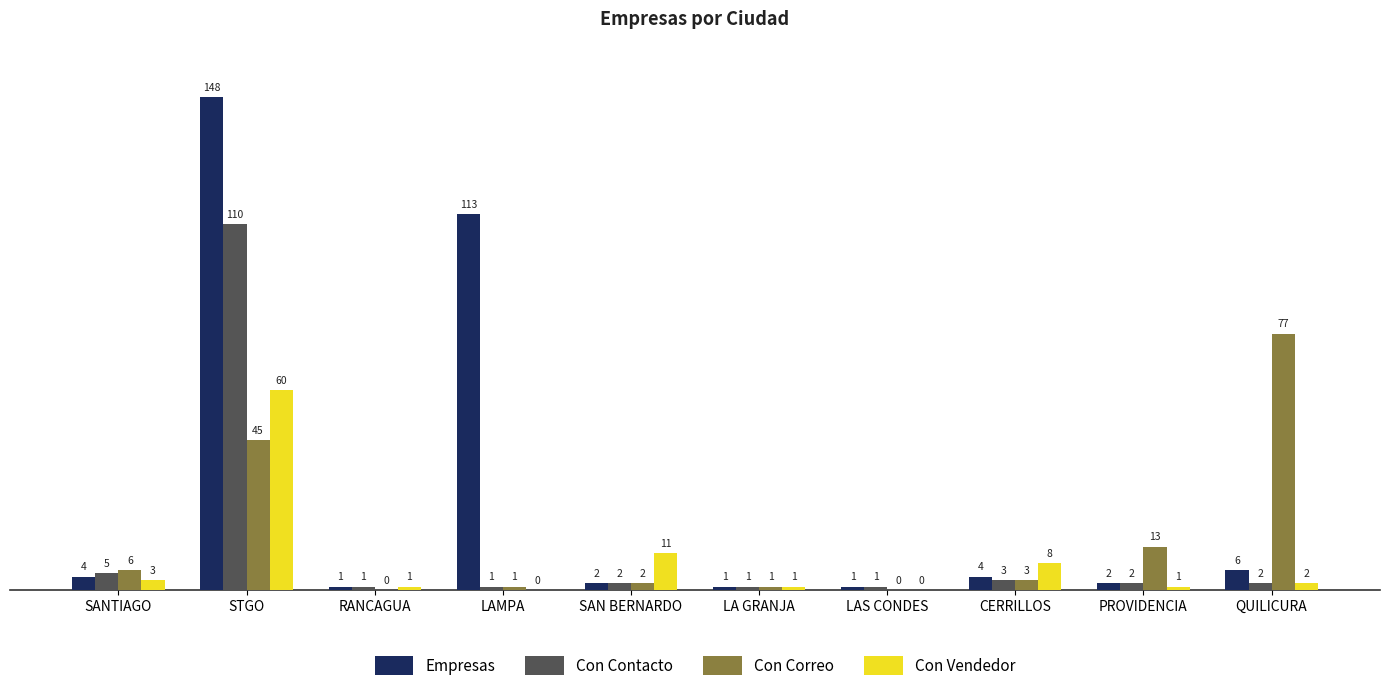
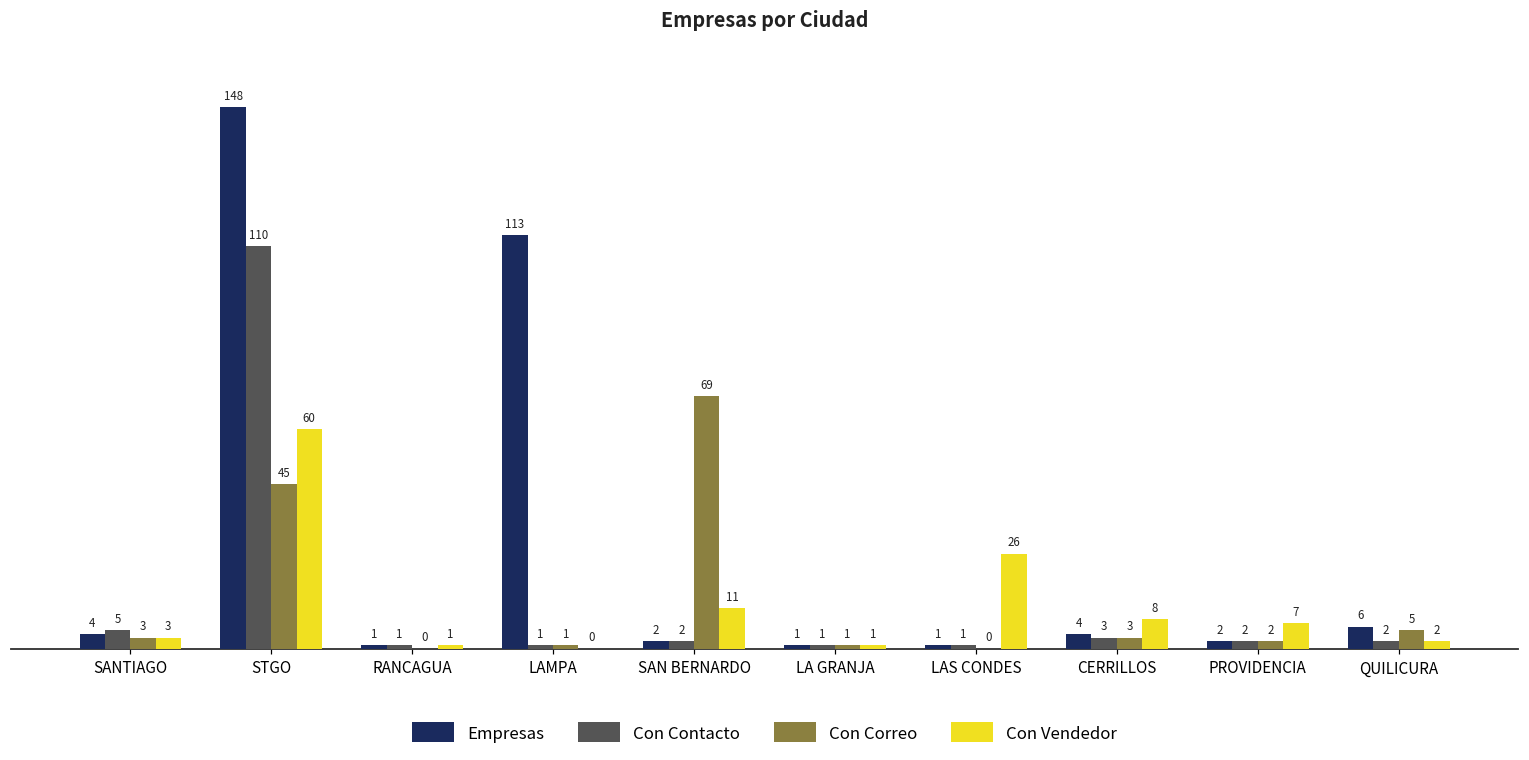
  {
    "Empresas": {
      "SANTIAGO": 4,
      "STGO": 148,
      "RANCAGUA": 1,
      "LAMPA": 113,
      "SAN BERNARDO": 2,
      "LA GRANJA": 1,
      "LAS CONDES": 1,
      "CERRILLOS": 4,
      "PROVIDENCIA": 2,
      "QUILICURA": 6
    },
    "Con Contacto": {
      "SANTIAGO": 5,
      "STGO": 110,
      "RANCAGUA": 1,
      "LAMPA": 1,
      "SAN BERNARDO": 2,
      "LA GRANJA": 1,
      "LAS CONDES": 1,
      "CERRILLOS": 3,
      "PROVIDENCIA": 2,
      "QUILICURA": 2
    },
    "Con Correo": {
-     "SANTIAGO": 6,
+     "SANTIAGO": 3,
      "STGO": 45,
      "RANCAGUA": 0,
      "LAMPA": 1,
-     "SAN BERNARDO": 2,
+     "SAN BERNARDO": 69,
      "LA GRANJA": 1,
      "LAS CONDES": 0,
      "CERRILLOS": 3,
-     "PROVIDENCIA": 13,
-     "QUILICURA": 77
+     "PROVIDENCIA": 2,
+     "QUILICURA": 5
    },
    "Con Vendedor": {
      "SANTIAGO": 3,
      "STGO": 60,
      "RANCAGUA": 1,
      "LAMPA": 0,
      "SAN BERNARDO": 11,
      "LA GRANJA": 1,
-     "LAS CONDES": 0,
+     "LAS CONDES": 26,
      "CERRILLOS": 8,
-     "PROVIDENCIA": 1,
+     "PROVIDENCIA": 7,
      "QUILICURA": 2
    }
  }
